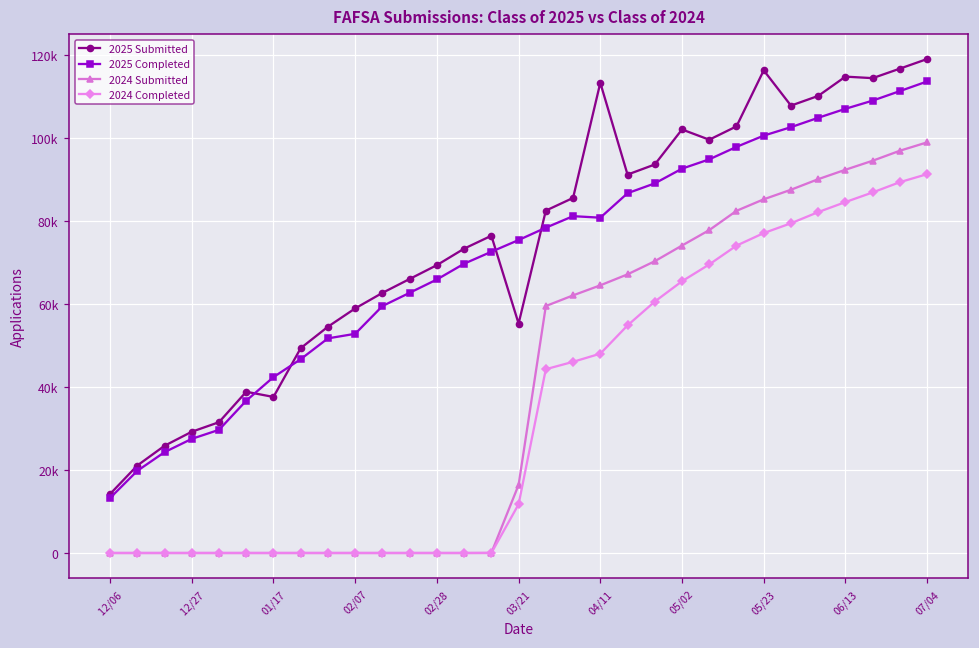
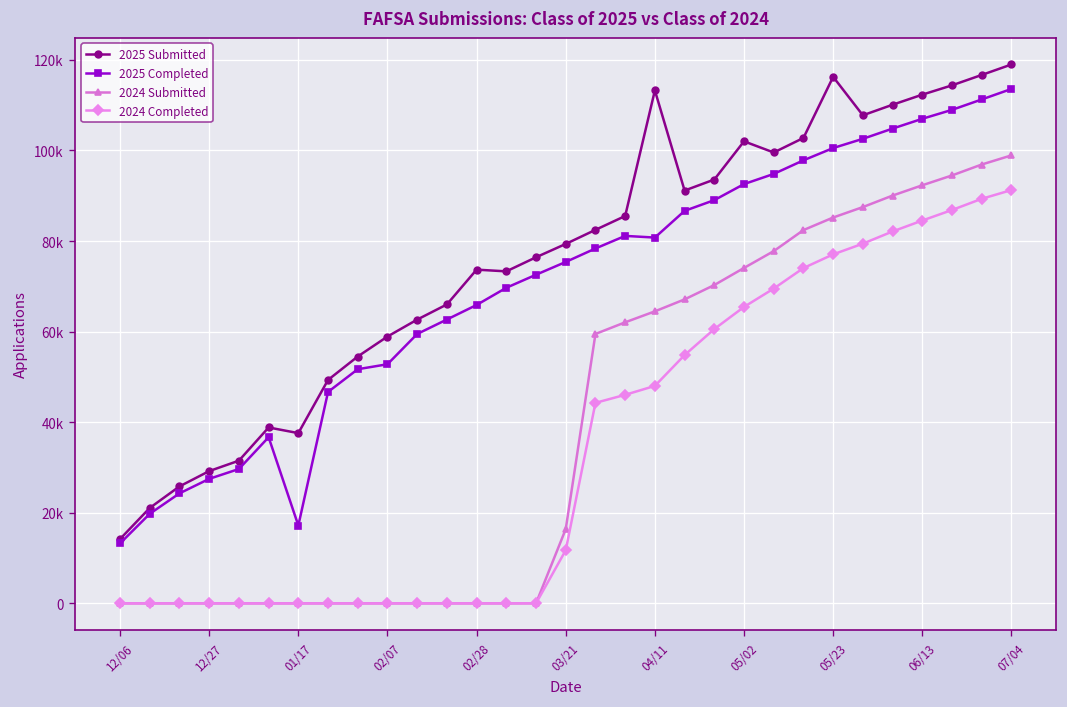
  {
    "2025 Submitted": {
      "12/06": 14000,
      "12/27": 29000,
      "01/17": 38000,
      "02/07": 59000,
-     "02/28": 69000,
-     "03/21": 55000,
+     "02/28": 74000,
+     "03/21": 79000,
      "04/11": 113000,
      "05/02": 102000,
      "05/23": 116000,
-     "06/13": 115000,
+     "06/13": 112000,
      "07/04": 119000
    },
    "2025 Completed": {
      "12/06": 13000,
      "12/27": 27000,
-     "01/17": 42000,
+     "01/17": 17000,
      "02/07": 53000,
      "02/28": 66000,
      "03/21": 75000,
      "04/11": 81000,
      "05/02": 93000,
      "05/23": 101000,
      "06/13": 107000,
      "07/04": 114000
    }
  }
